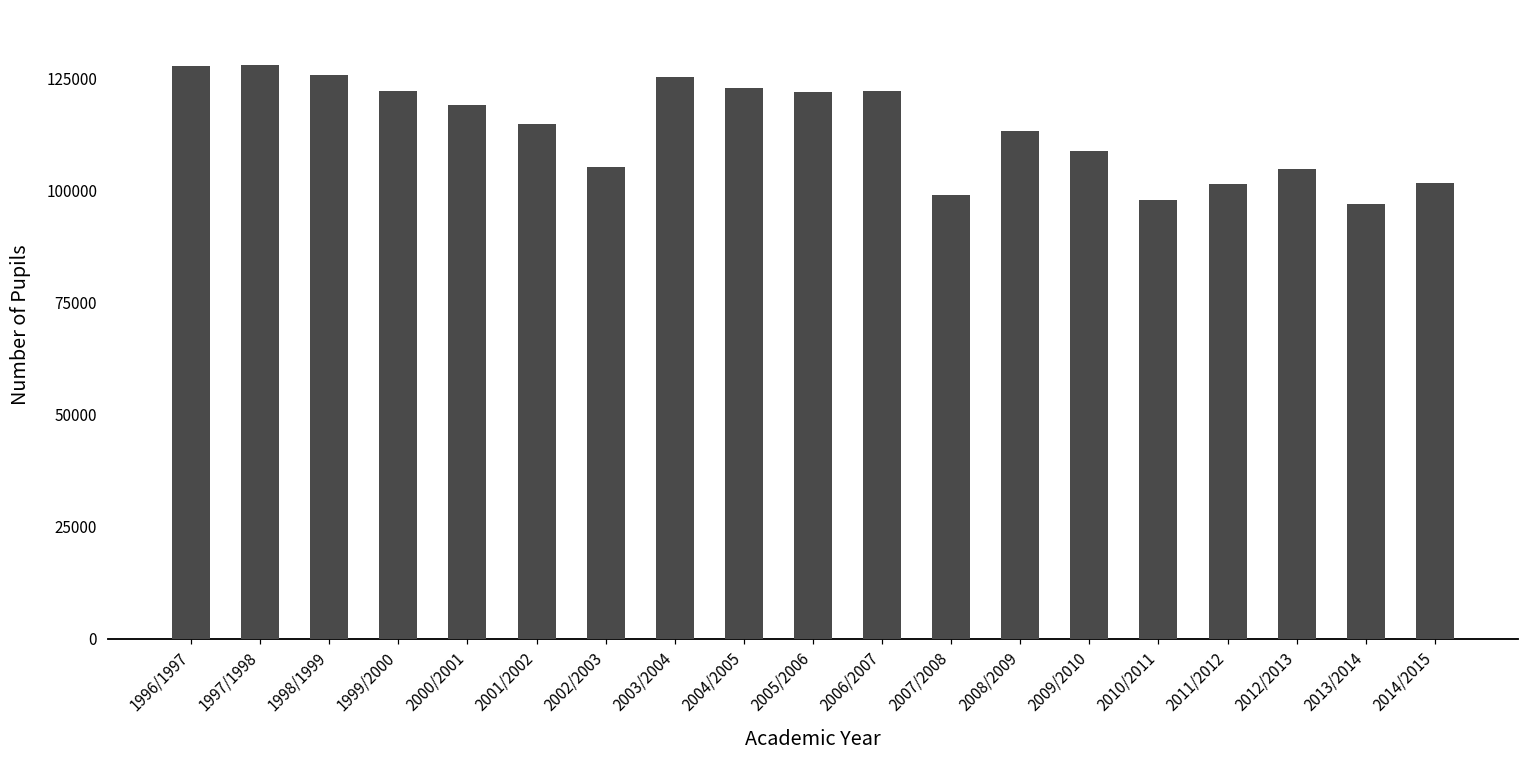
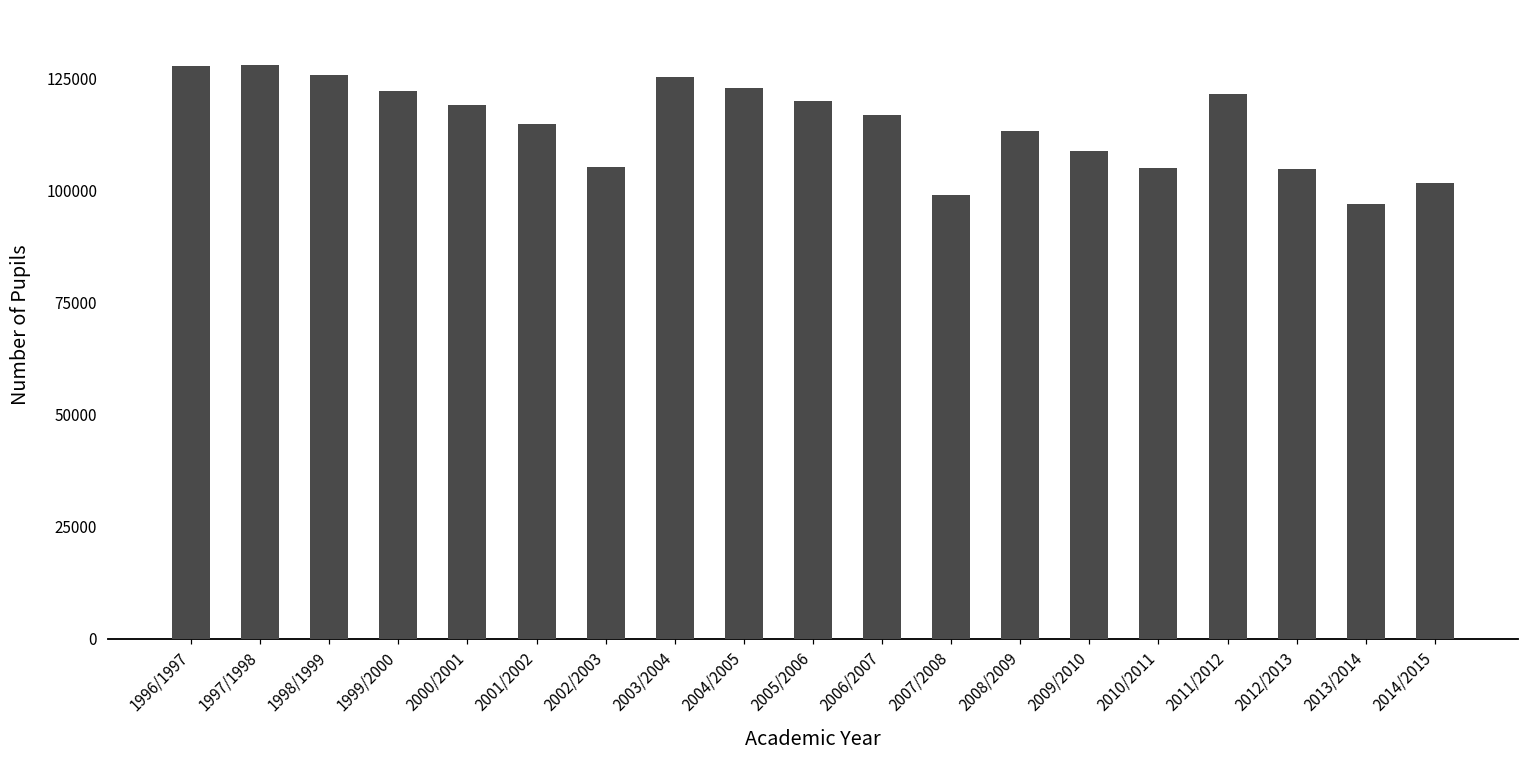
  {
    "1996/1997": 128000,
    "1997/1998": 128000,
    "1998/1999": 126000,
    "1999/2000": 122000,
    "2000/2001": 119000,
    "2001/2002": 115000,
    "2002/2003": 105000,
    "2003/2004": 125000,
    "2004/2005": 123000,
-   "2005/2006": 122000,
-   "2006/2007": 122000,
+   "2005/2006": 120000,
+   "2006/2007": 117000,
    "2007/2008": 99000,
    "2008/2009": 113000,
    "2009/2010": 109000,
-   "2010/2011": 98000,
-   "2011/2012": 101000,
+   "2010/2011": 105000,
+   "2011/2012": 121000,
    "2012/2013": 105000,
    "2013/2014": 97000,
    "2014/2015": 102000
  }
